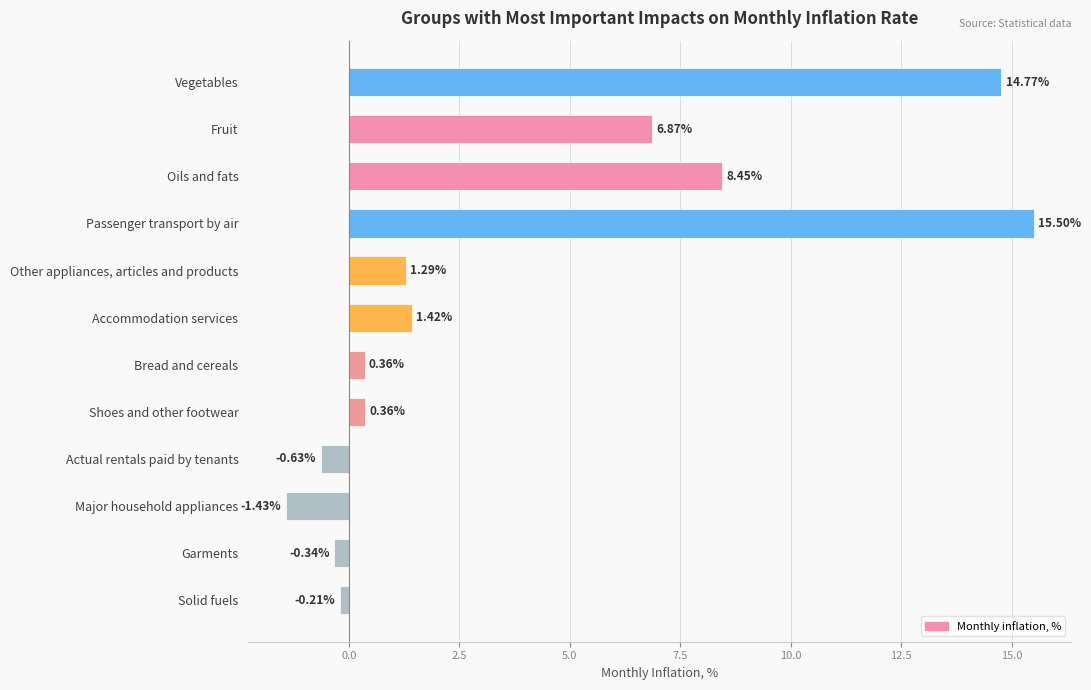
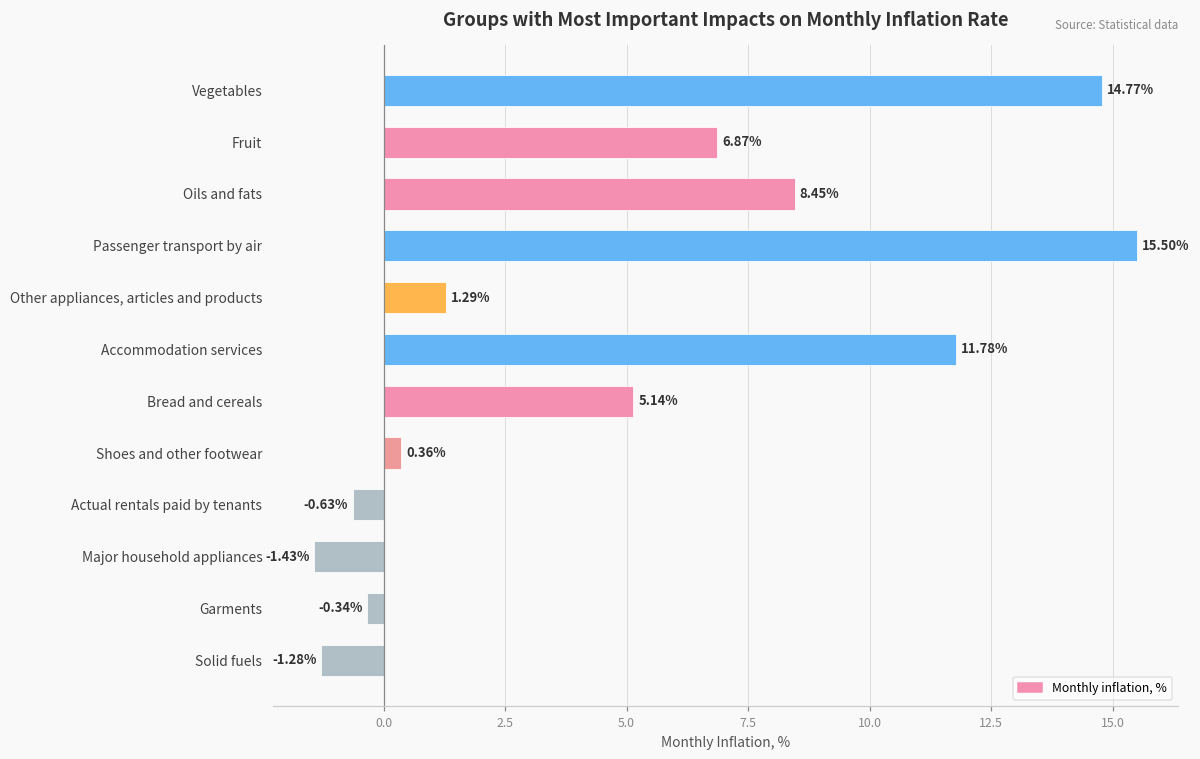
  {
    "Vegetables": "14.77%",
    "Fruit": "6.87%",
    "Oils and fats": "8.45%",
    "Passenger transport by air": "15.50%",
    "Other appliances, articles and products": "1.29%",
-   "Accommodation services": "1.42%",
-   "Bread and cereals": "0.36%",
+   "Accommodation services": "11.78%",
+   "Bread and cereals": "5.14%",
    "Shoes and other footwear": "0.36%",
    "Actual rentals paid by tenants": "-0.63%",
    "Major household appliances": "-1.43%",
    "Garments": "-0.34%",
-   "Solid fuels": "-0.21%"
+   "Solid fuels": "-1.28%"
  }
